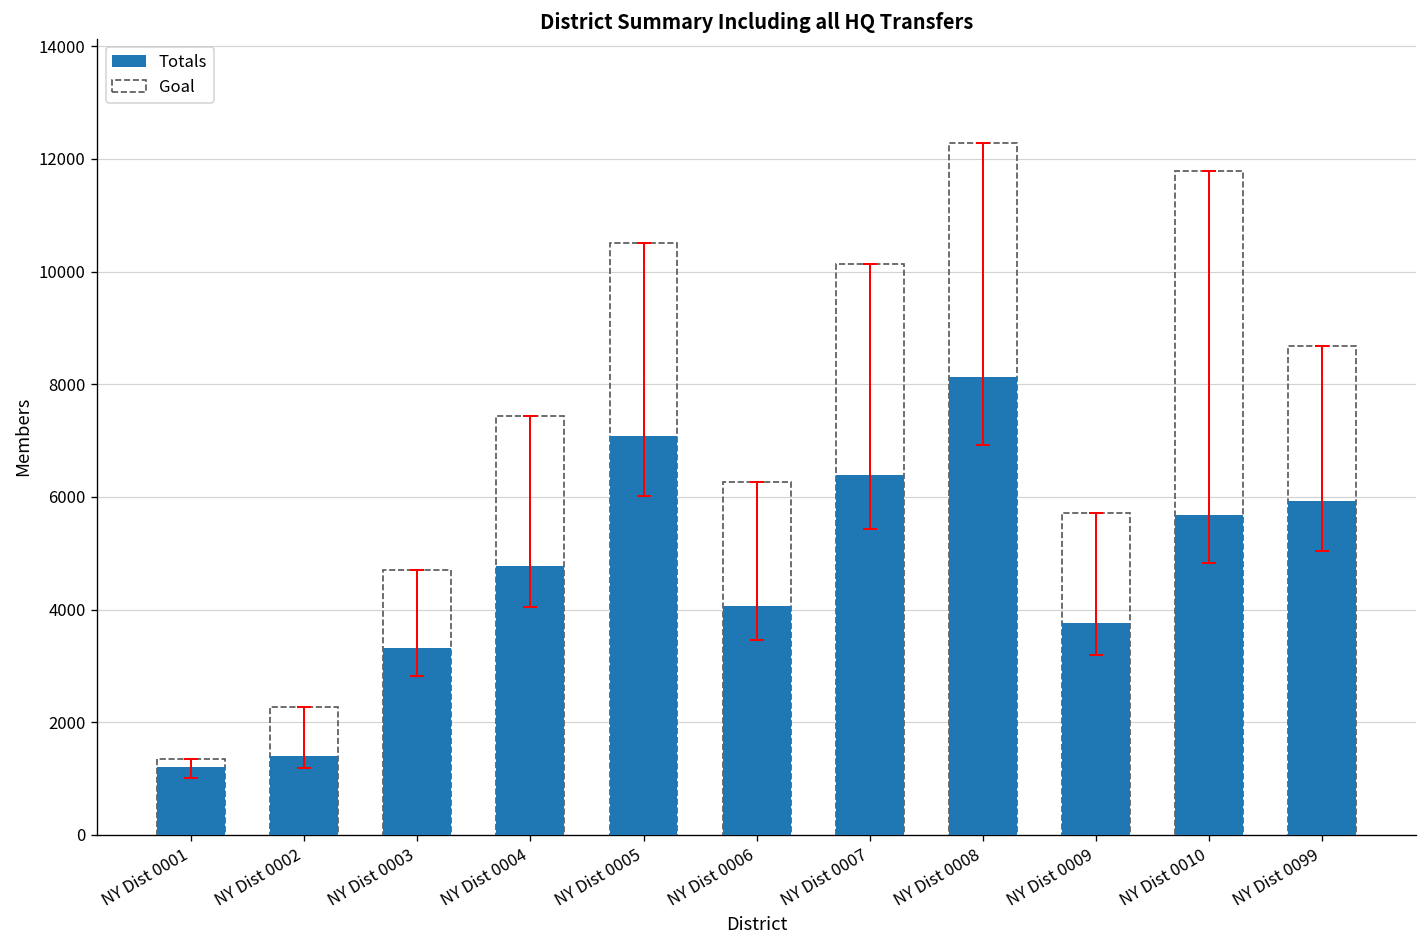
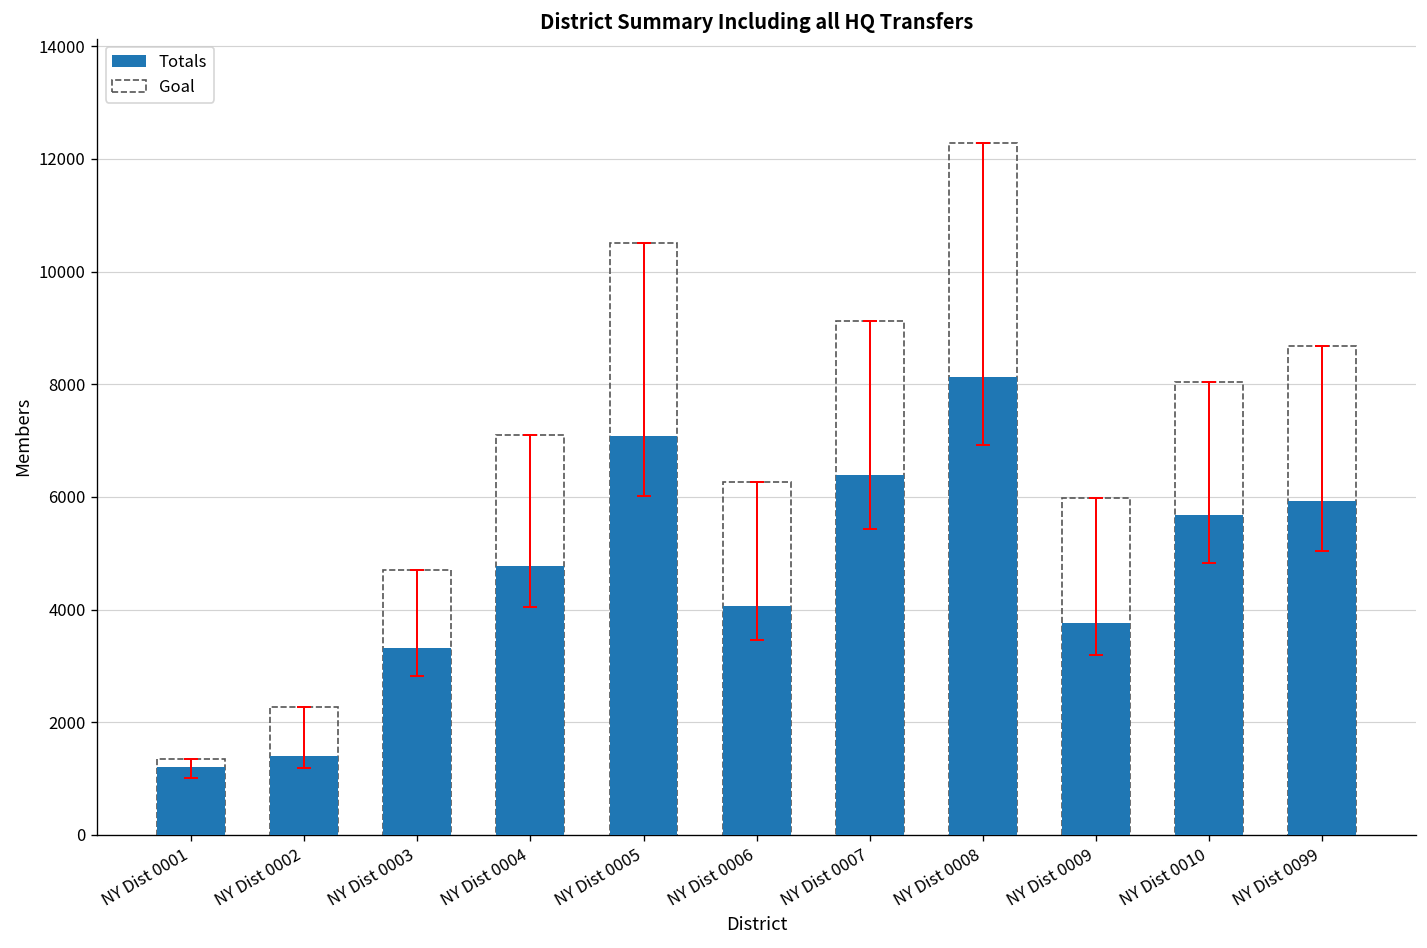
  {
    "Goal": {
      "NY Dist 0001": 1300,
      "NY Dist 0002": 2300,
      "NY Dist 0003": 4700,
-     "NY Dist 0004": 7400,
+     "NY Dist 0004": 7100,
      "NY Dist 0005": 10500,
      "NY Dist 0006": 6300,
-     "NY Dist 0007": 10100,
+     "NY Dist 0007": 9100,
      "NY Dist 0008": 12300,
-     "NY Dist 0009": 5700,
-     "NY Dist 0010": 11800,
+     "NY Dist 0009": 6000,
+     "NY Dist 0010": 8000,
      "NY Dist 0099": 8700
    }
  }
